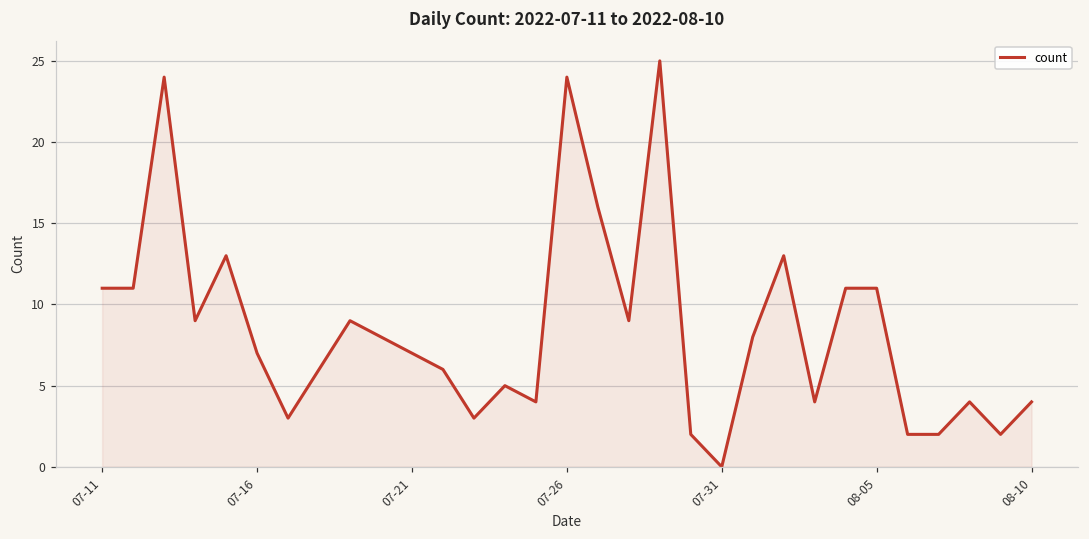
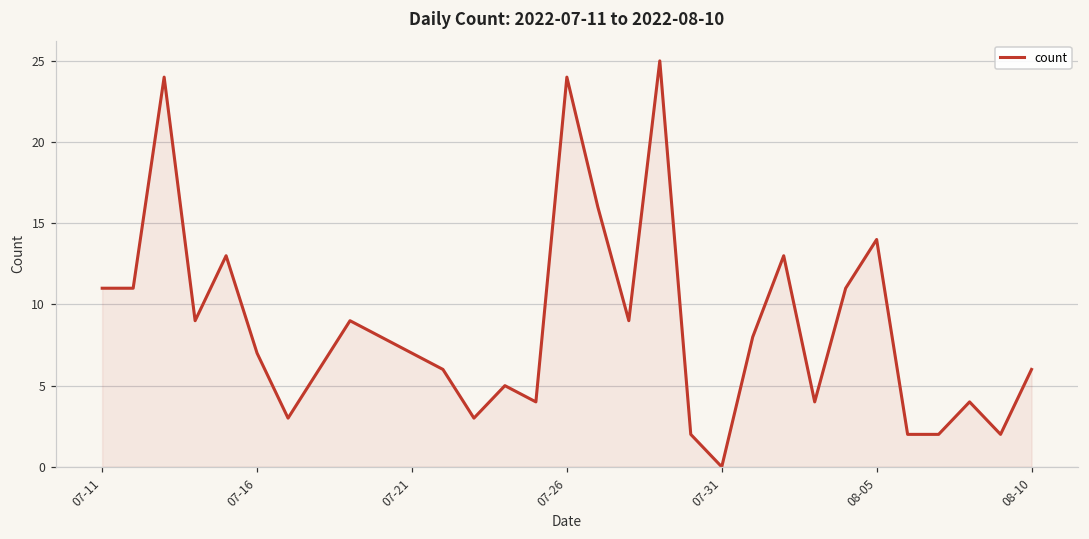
  {
    "07-11": 11,
    "07-16": 7,
    "07-21": 7,
    "07-26": 24,
    "07-31": 0,
-   "08-05": 11,
-   "08-10": 4
+   "08-05": 14,
+   "08-10": 6
  }
